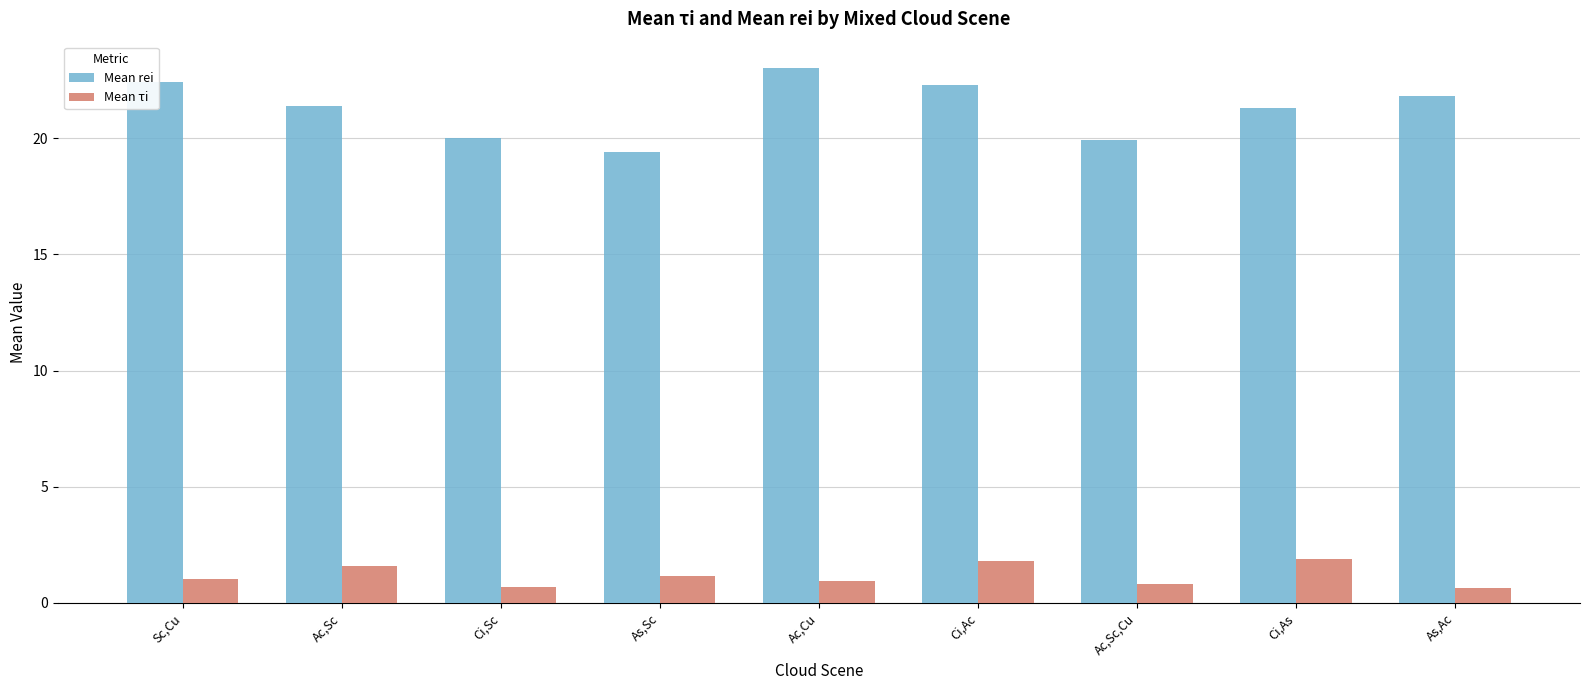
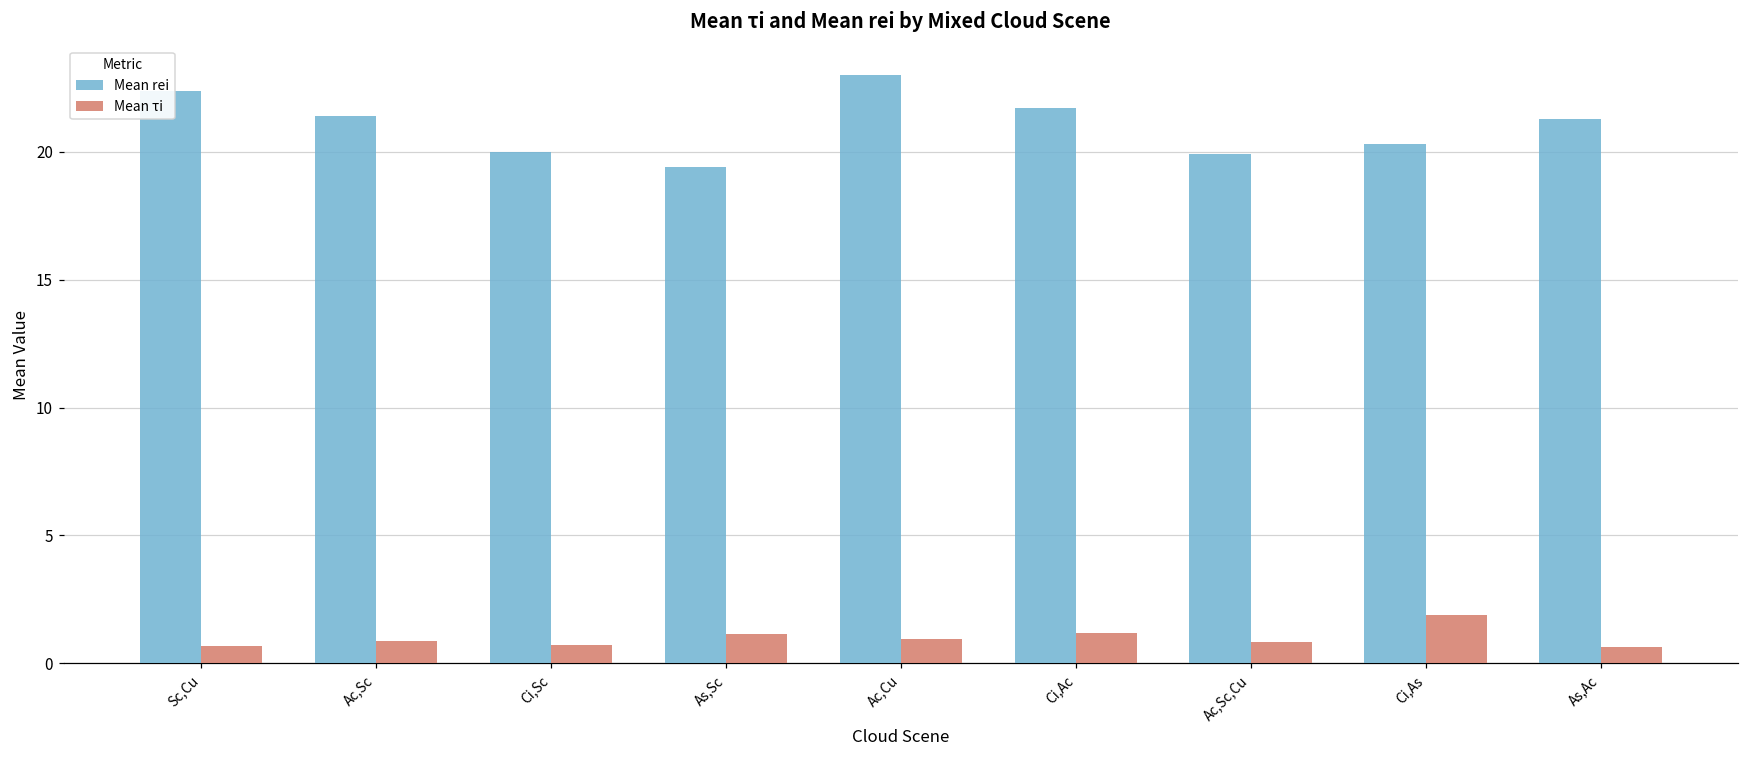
  {
    "Mean rei": {
      "Ac,Sc": 21.4,
      "Ci,Sc": 20.0,
      "As,Sc": 19.4,
      "Ac,Cu": 23.0,
-     "Ci,Ac": 22.3,
+     "Ci,Ac": 21.7,
      "Ac,Sc,Cu": 19.9,
-     "Ci,As": 21.3,
-     "As,Ac": 21.8
+     "Ci,As": 20.3,
+     "As,Ac": 21.3
    },
    "Mean τi": {
-     "Sc,Cu": 1.0,
-     "Ac,Sc": 1.6,
+     "Sc,Cu": 0.7,
+     "Ac,Sc": 0.9,
      "Ci,Sc": 0.7,
      "As,Sc": 1.2,
      "Ac,Cu": 0.9,
-     "Ci,Ac": 1.8,
+     "Ci,Ac": 1.2,
      "Ac,Sc,Cu": 0.8,
      "Ci,As": 1.9,
      "As,Ac": 0.6
    }
  }
